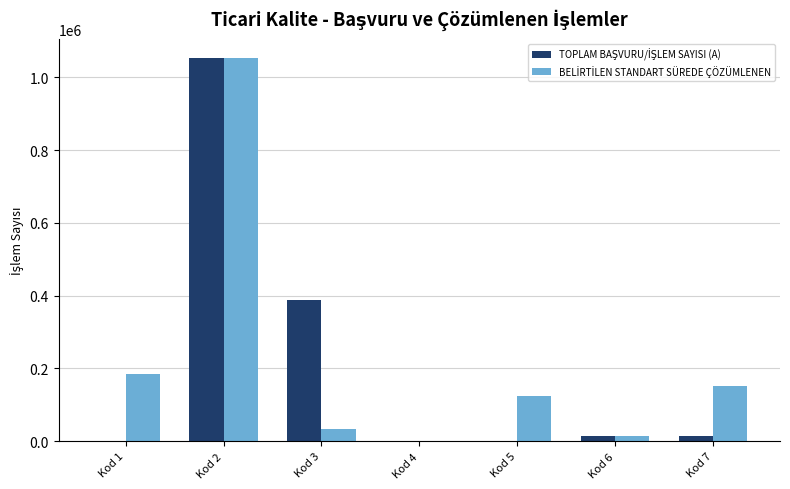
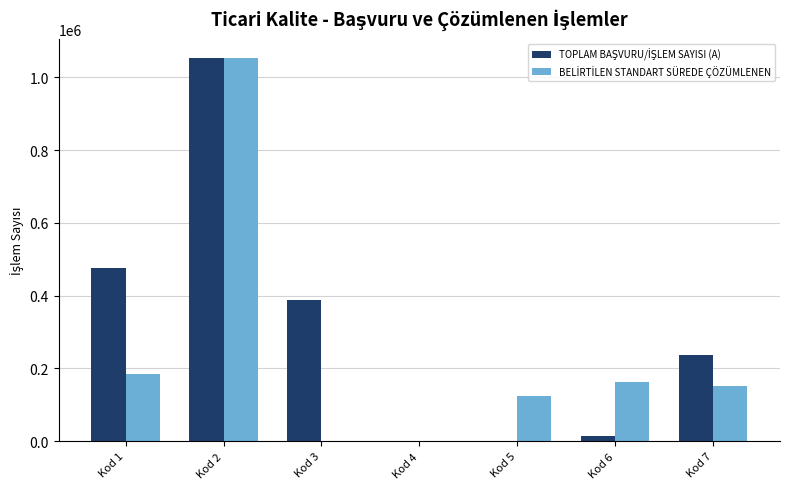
  {
    "TOPLAM BAŞVURU/İŞLEM SAYISI (A)": {
-     "Kod 1": 0,
+     "Kod 1": 480000,
      "Kod 2": 1050000,
      "Kod 3": 390000,
      "Kod 6": 10000,
-     "Kod 7": 10000
+     "Kod 7": 240000
    },
    "BELİRTİLEN STANDART SÜREDE ÇÖZÜMLENEN": {
      "Kod 1": 190000,
      "Kod 2": 1050000,
-     "Kod 3": 30000,
+     "Kod 3": 0,
      "Kod 5": 130000,
-     "Kod 6": 10000,
+     "Kod 6": 160000,
      "Kod 7": 150000
    }
  }
